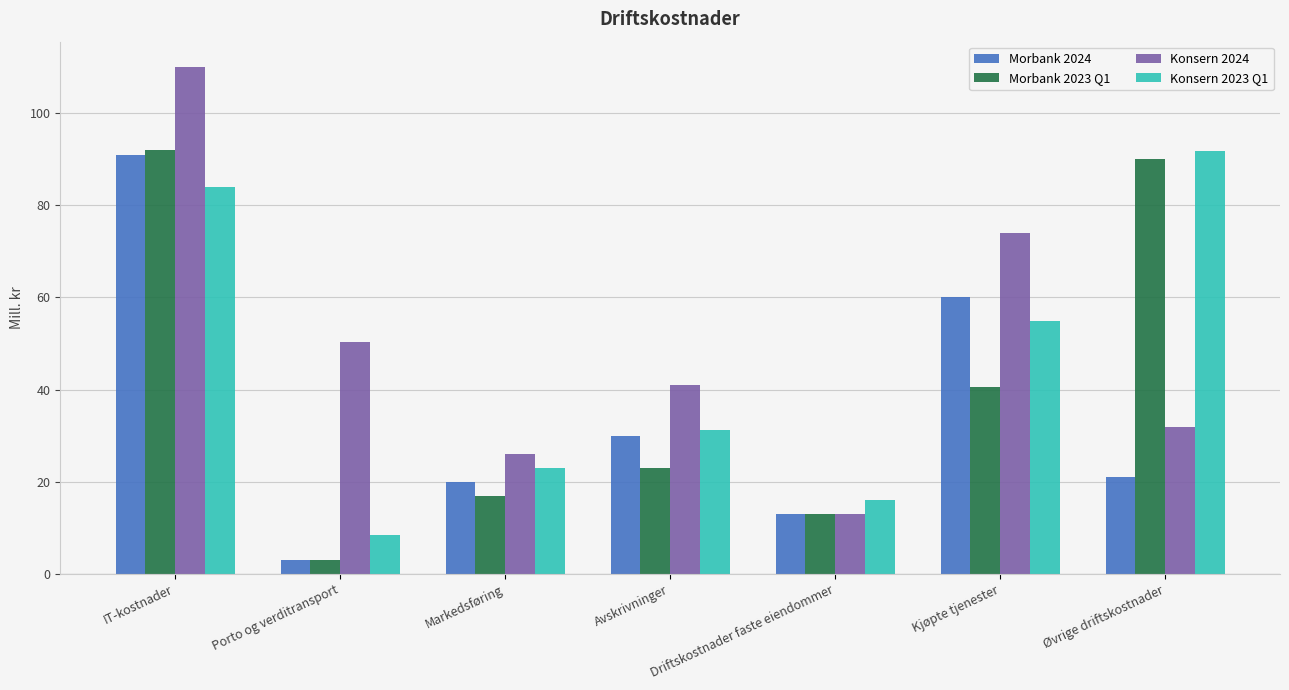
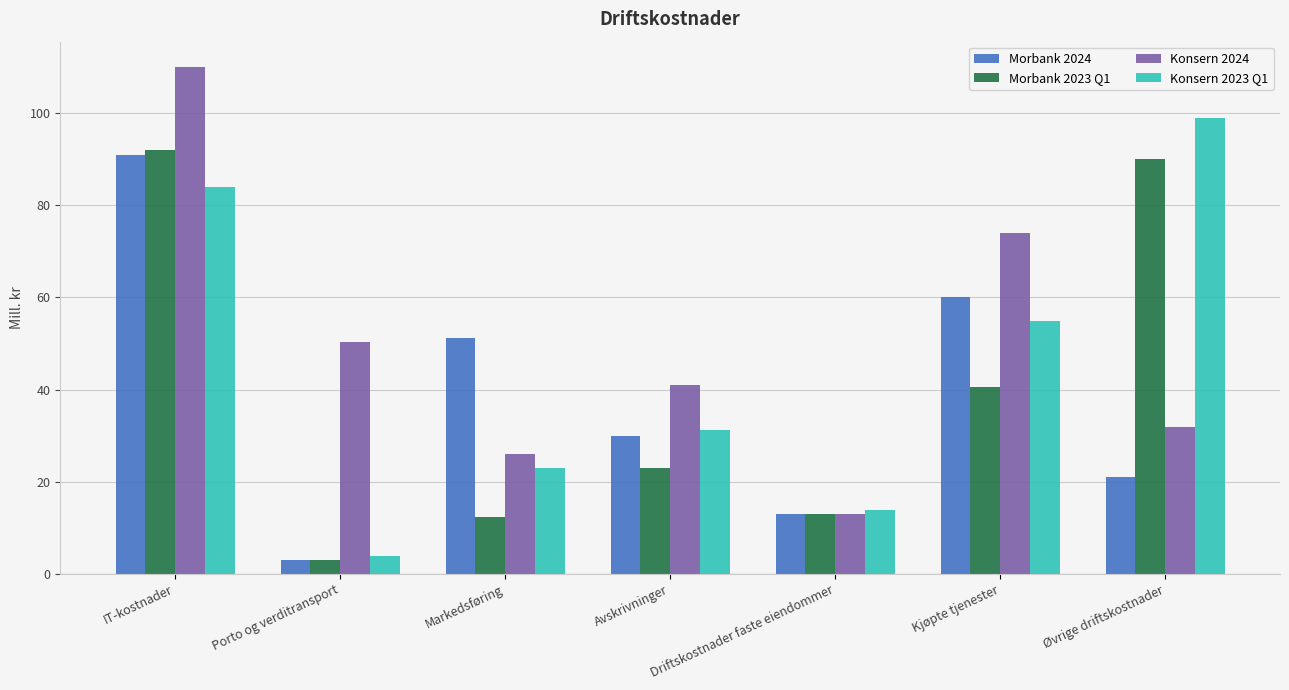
  {
    "Morbank 2024": {
      "IT-kostnader": 91,
      "Porto og verditransport": 3,
-     "Markedsføring": 20,
+     "Markedsføring": 51,
      "Avskrivninger": 30,
      "Driftskostnader faste eiendommer": 13,
      "Kjøpte tjenester": 60,
      "Øvrige driftskostnader": 21
    },
    "Morbank 2023 Q1": {
      "IT-kostnader": 92,
      "Porto og verditransport": 3,
-     "Markedsføring": 17,
+     "Markedsføring": 12,
      "Avskrivninger": 23,
      "Driftskostnader faste eiendommer": 13,
      "Kjøpte tjenester": 41,
      "Øvrige driftskostnader": 90
    },
    "Konsern 2024": {
      "IT-kostnader": 110,
      "Porto og verditransport": 50,
      "Markedsføring": 26,
      "Avskrivninger": 41,
      "Driftskostnader faste eiendommer": 13,
      "Kjøpte tjenester": 74,
      "Øvrige driftskostnader": 32
    },
    "Konsern 2023 Q1": {
      "IT-kostnader": 84,
-     "Porto og verditransport": 8,
+     "Porto og verditransport": 4,
      "Markedsføring": 23,
      "Avskrivninger": 31,
-     "Driftskostnader faste eiendommer": 16,
+     "Driftskostnader faste eiendommer": 14,
      "Kjøpte tjenester": 55,
-     "Øvrige driftskostnader": 92
+     "Øvrige driftskostnader": 99
    }
  }
